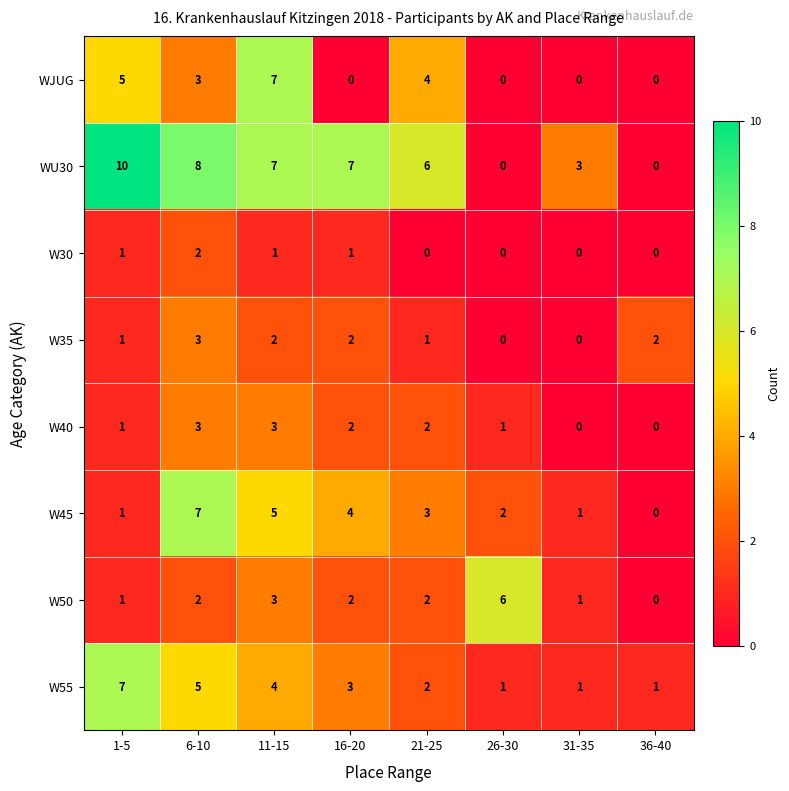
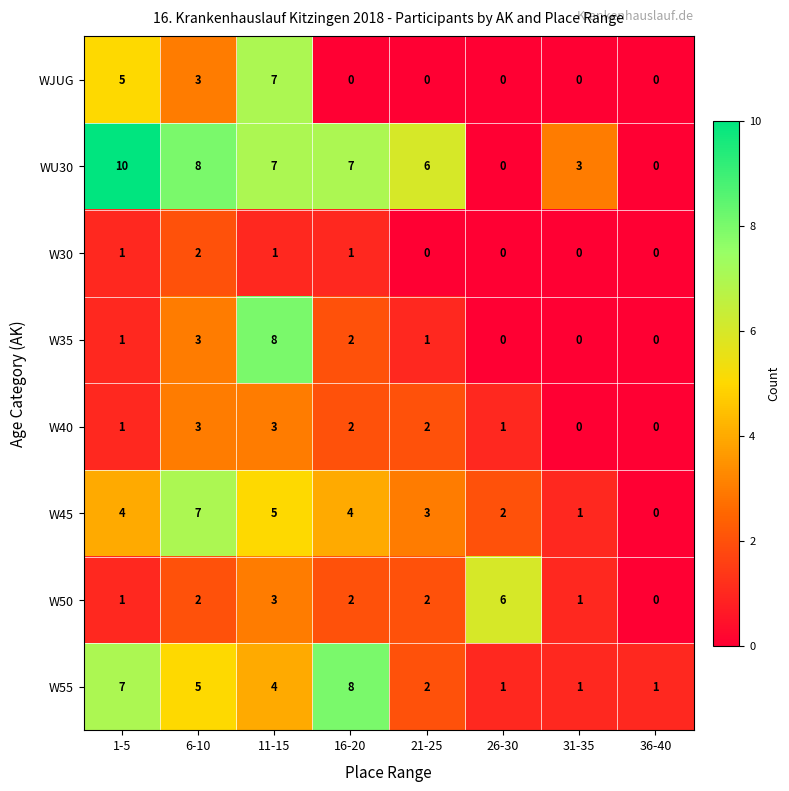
  {
    "WJUG": {
      "1-5": 5,
      "6-10": 3,
      "11-15": 7,
      "16-20": 0,
-     "21-25": 4,
+     "21-25": 0,
      "26-30": 0,
      "31-35": 0,
      "36-40": 0
    },
    "WU30": {
      "1-5": 10,
      "6-10": 8,
      "11-15": 7,
      "16-20": 7,
      "21-25": 6,
      "26-30": 0,
      "31-35": 3,
      "36-40": 0
    },
    "W30": {
      "1-5": 1,
      "6-10": 2,
      "11-15": 1,
      "16-20": 1,
      "21-25": 0,
      "26-30": 0,
      "31-35": 0,
      "36-40": 0
    },
    "W35": {
      "1-5": 1,
      "6-10": 3,
-     "11-15": 2,
+     "11-15": 8,
      "16-20": 2,
      "21-25": 1,
      "26-30": 0,
      "31-35": 0,
-     "36-40": 2
+     "36-40": 0
    },
    "W40": {
      "1-5": 1,
      "6-10": 3,
      "11-15": 3,
      "16-20": 2,
      "21-25": 2,
      "26-30": 1,
      "31-35": 0,
      "36-40": 0
    },
    "W45": {
-     "1-5": 1,
+     "1-5": 4,
      "6-10": 7,
      "11-15": 5,
      "16-20": 4,
      "21-25": 3,
      "26-30": 2,
      "31-35": 1,
      "36-40": 0
    },
    "W50": {
      "1-5": 1,
      "6-10": 2,
      "11-15": 3,
      "16-20": 2,
      "21-25": 2,
      "26-30": 6,
      "31-35": 1,
      "36-40": 0
    },
    "W55": {
      "1-5": 7,
      "6-10": 5,
      "11-15": 4,
-     "16-20": 3,
+     "16-20": 8,
      "21-25": 2,
      "26-30": 1,
      "31-35": 1,
      "36-40": 1
    }
  }
